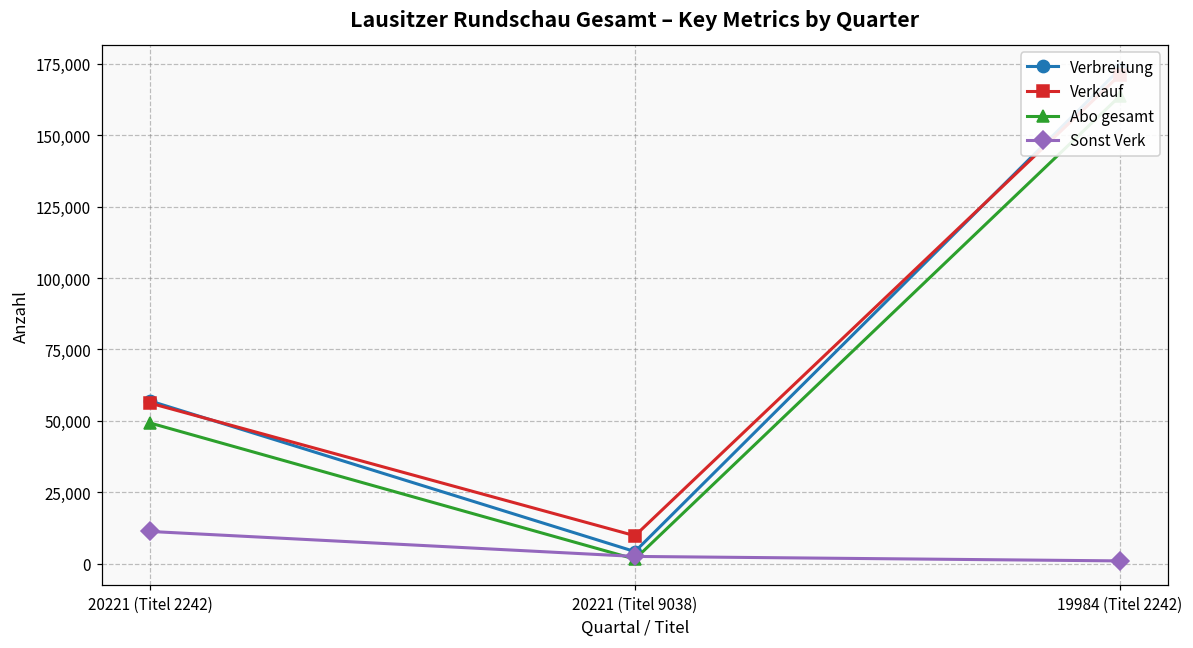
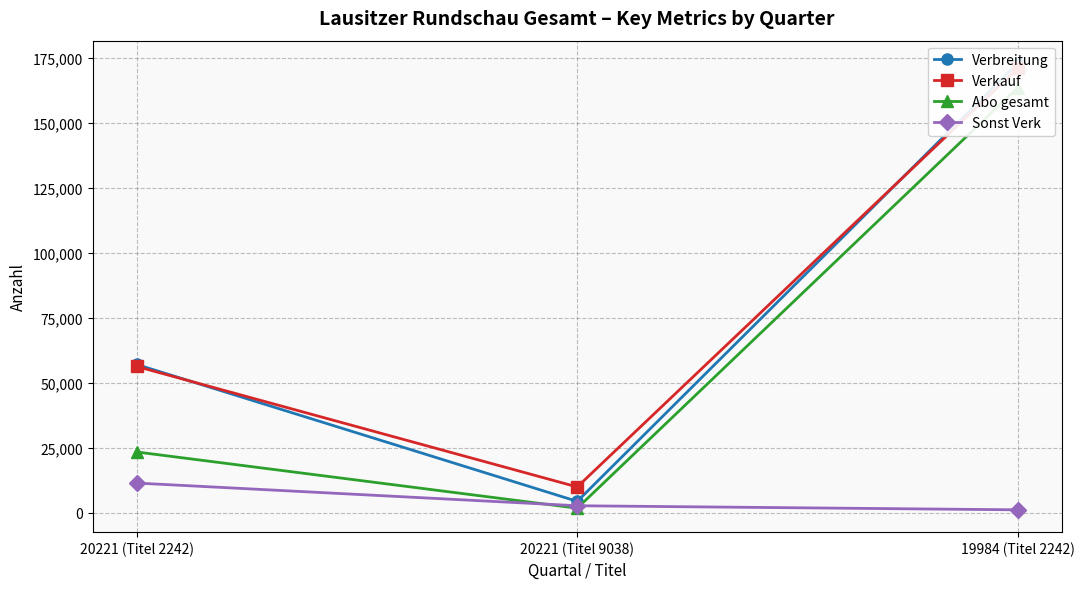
  {
    "Verbreitung": {
      "20221 (Titel 9038)": "4,000"
    },
    "Verkauf": {
      "20221 (Titel 9038)": "10,000"
    },
    "Abo gesamt": {
-     "20221 (Titel 2242)": "49,000"
+     "20221 (Titel 2242)": "23,000"
    },
    "Sonst Verk": {
      "20221 (Titel 2242)": "11,000",
      "19984 (Titel 2242)": "1,000"
    }
  }
